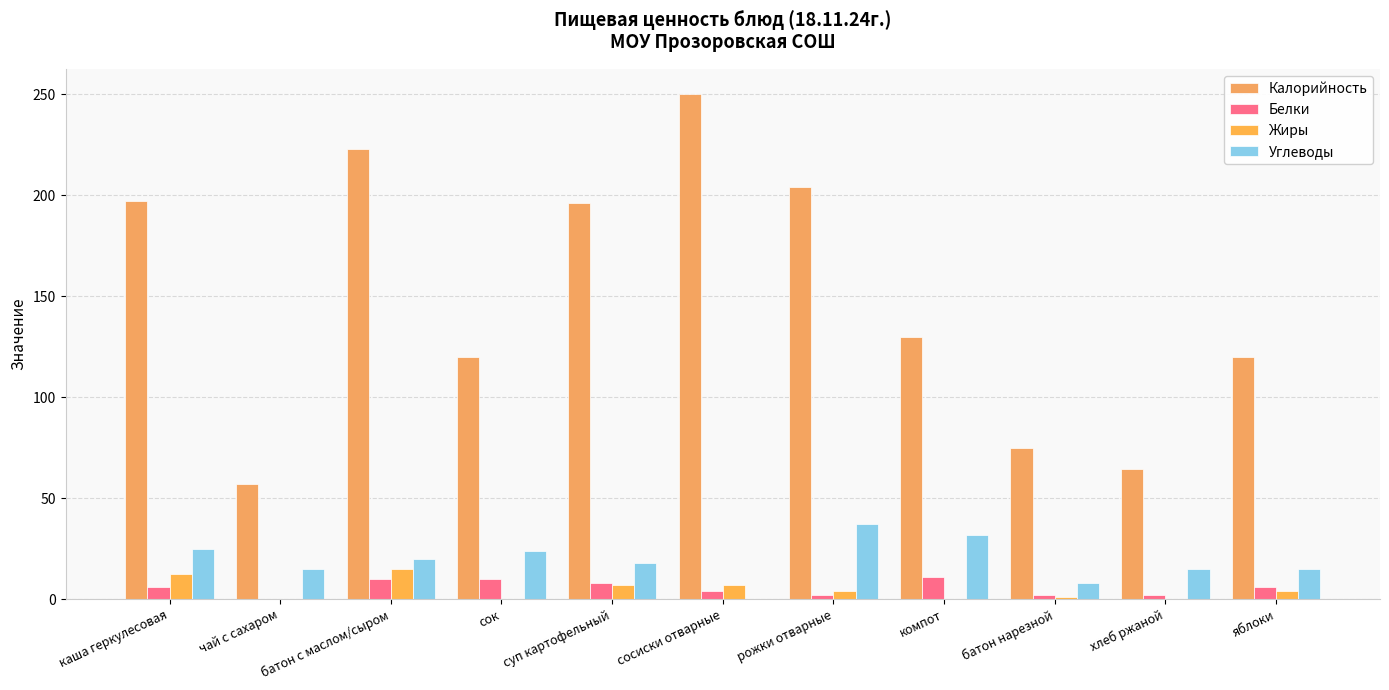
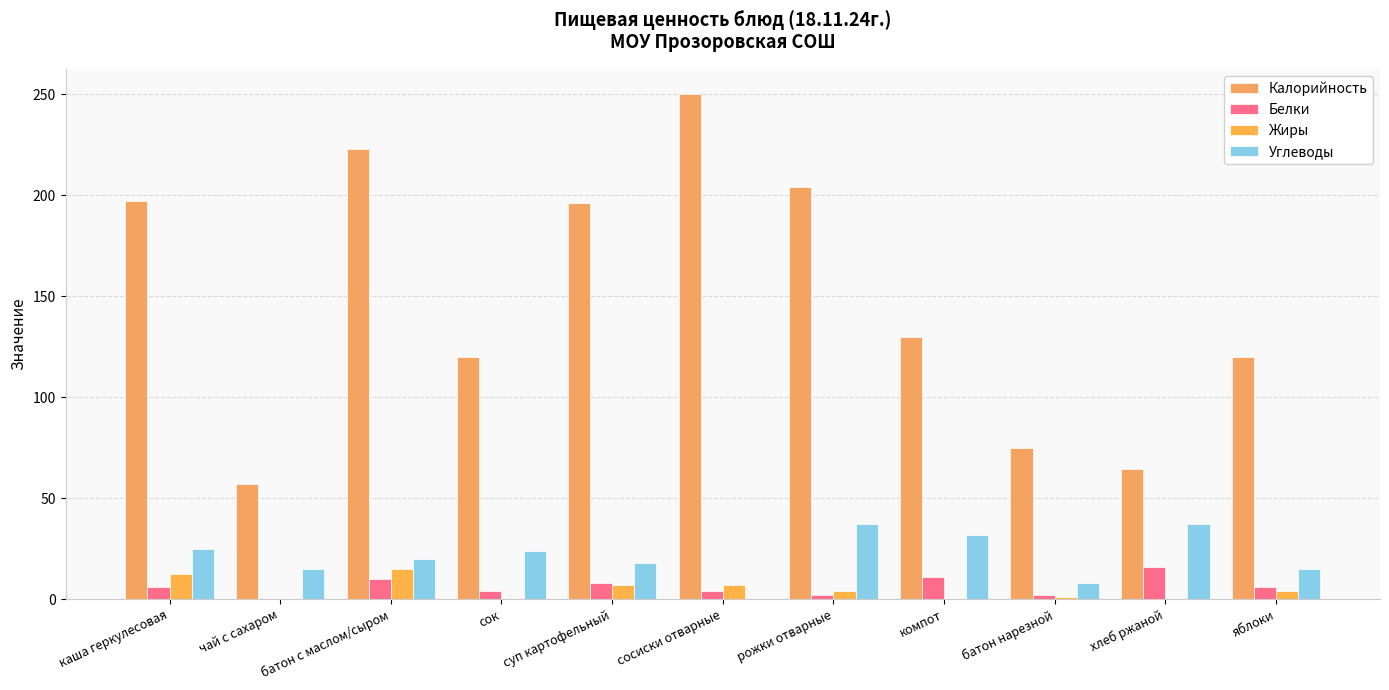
  {
    "Белки": {
      "каша геркулесовая": 6,
      "батон с маслом/сыром": 10,
-     "сок": 10,
+     "сок": 4,
      "суп картофельный": 8,
      "сосиски отварные": 4,
      "рожки отварные": 2,
      "компот": 11,
      "батон нарезной": 2,
-     "хлеб ржаной": 2,
+     "хлеб ржаной": 16,
      "яблоки": 6
    },
    "Углеводы": {
      "каша геркулесовая": 25,
      "чай с сахаром": 15,
      "батон с маслом/сыром": 20,
      "сок": 24,
      "суп картофельный": 18,
      "сосиски отварные": 0,
      "рожки отварные": 37,
      "компот": 32,
      "батон нарезной": 8,
-     "хлеб ржаной": 15,
+     "хлеб ржаной": 37,
      "яблоки": 15
    }
  }
